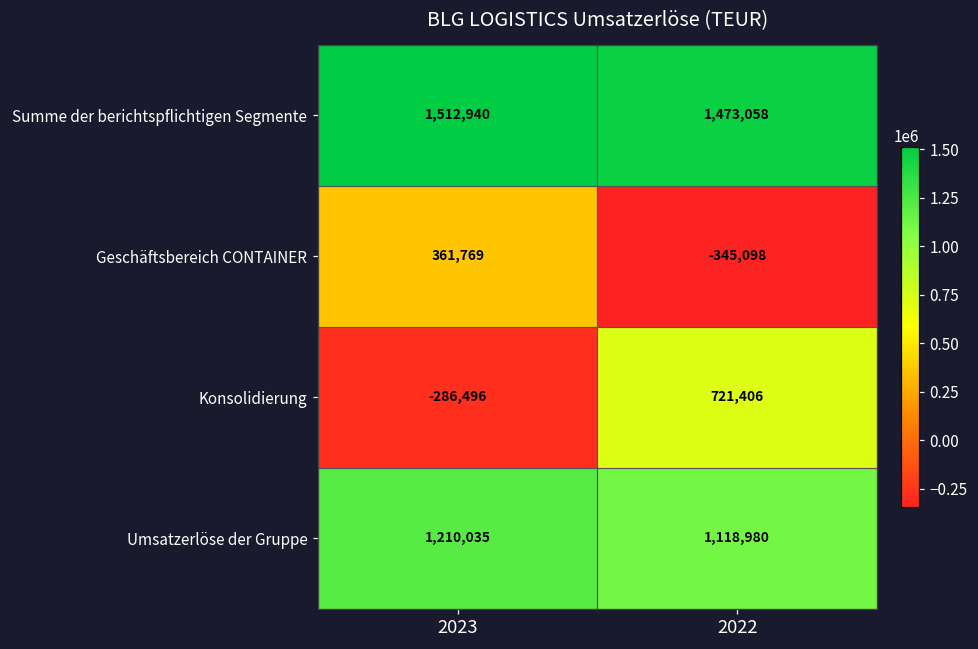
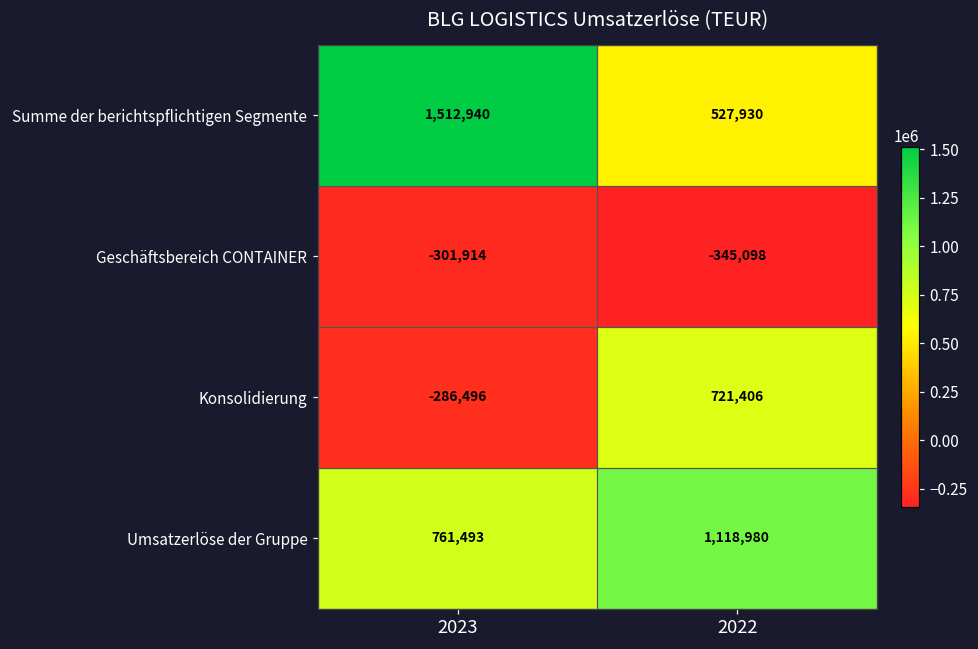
  {
    "Summe der berichtspflichtigen Segmente": {
      "2023": "1,512,940",
-     "2022": "1,473,058"
+     "2022": "527,930"
    },
    "Geschäftsbereich CONTAINER": {
-     "2023": "361,769",
+     "2023": "-301,914",
      "2022": "-345,098"
    },
    "Konsolidierung": {
      "2023": "-286,496",
      "2022": "721,406"
    },
    "Umsatzerlöse der Gruppe": {
-     "2023": "1,210,035",
+     "2023": "761,493",
      "2022": "1,118,980"
    }
  }
